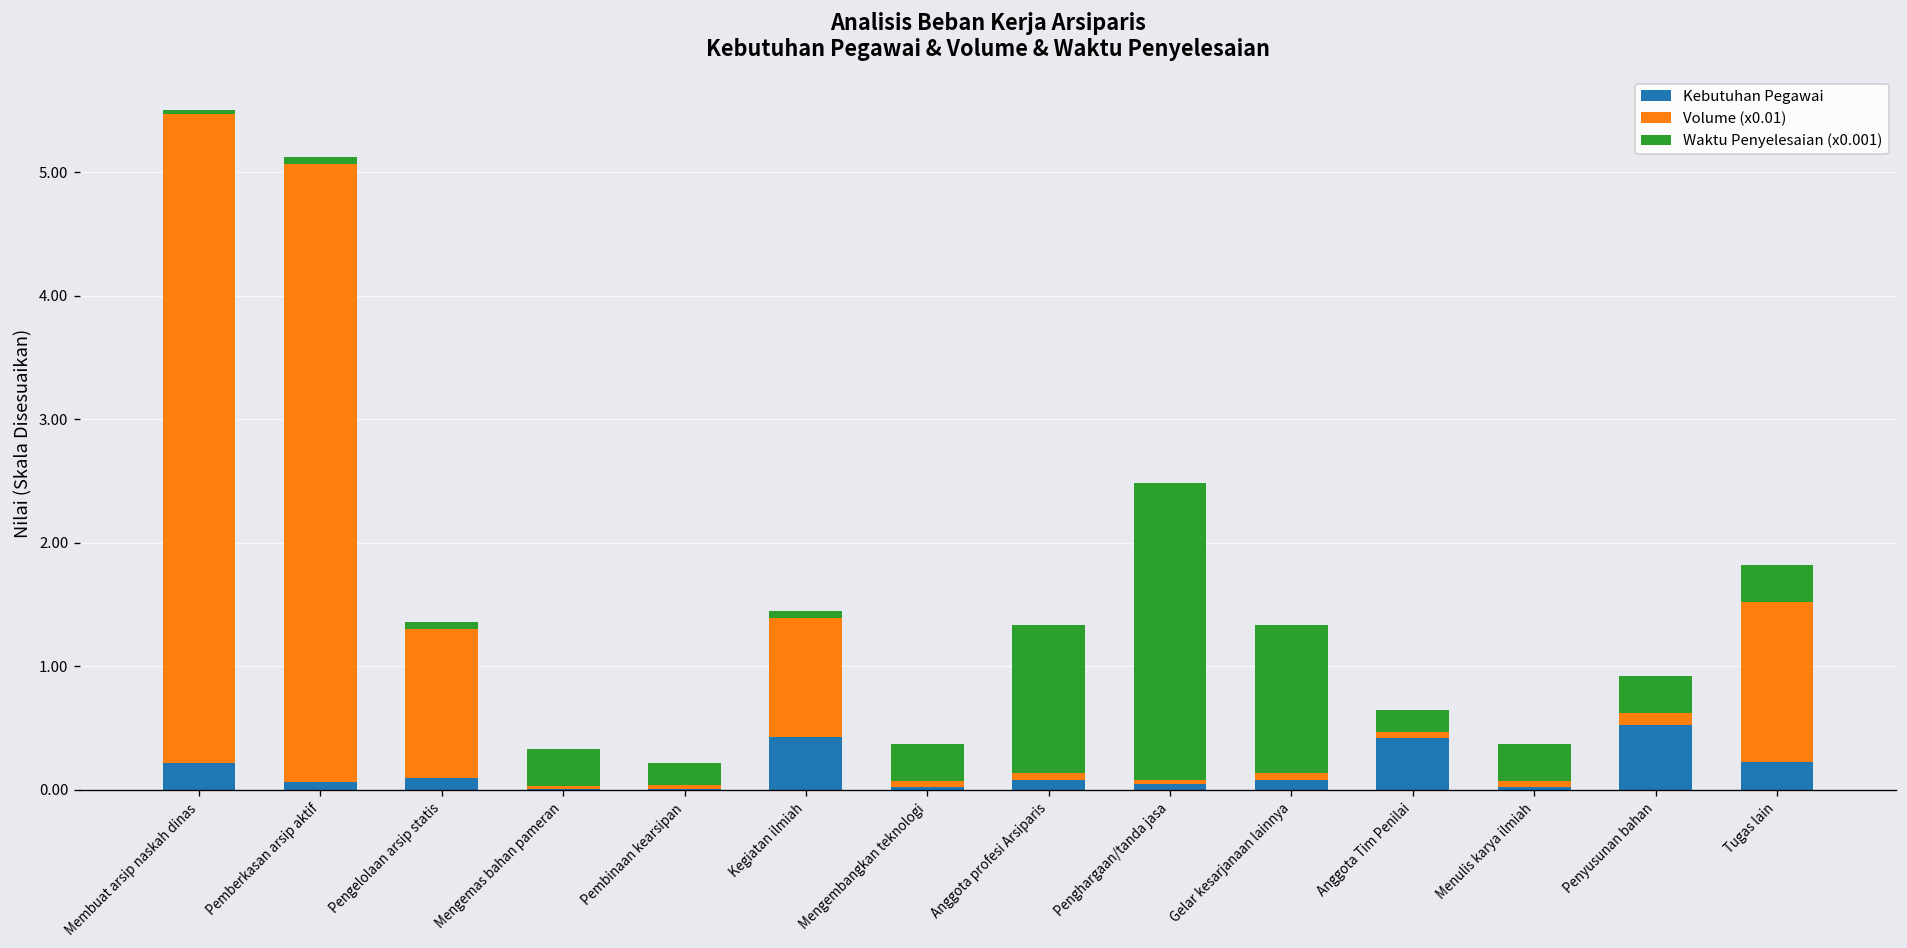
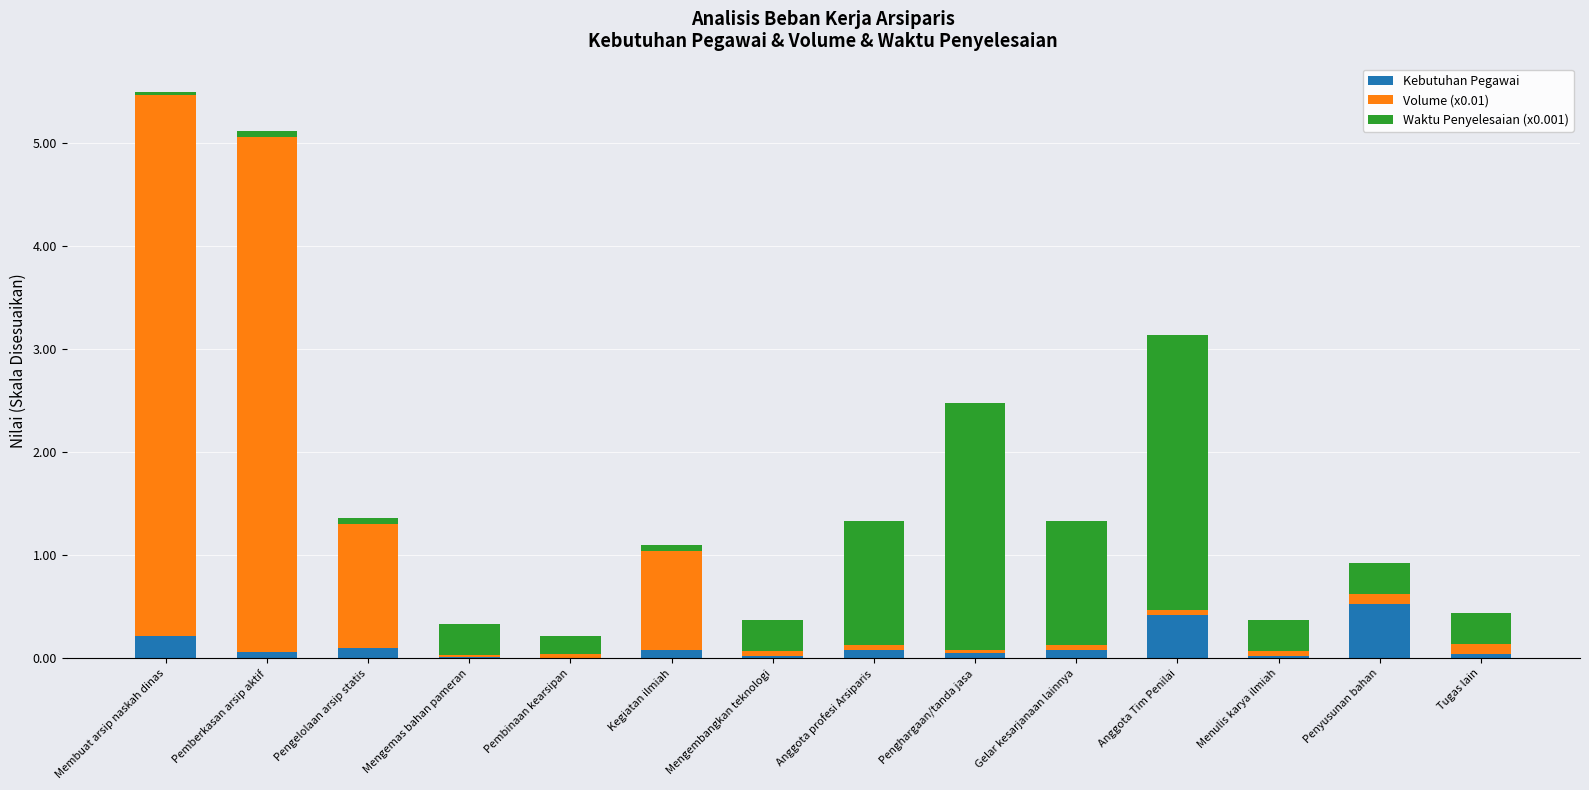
  {
    "Kebutuhan Pegawai": {
      "Membuat arsip naskah dinas": 0.22,
      "Pemberkasan arsip aktif": 0.06,
      "Pengelolaan arsip statis": 0.10,
-     "Kegiatan ilmiah": 0.43,
+     "Kegiatan ilmiah": 0.08,
      "Anggota profesi Arsiparis": 0.08,
      "Penghargaan/tanda jasa": 0.05,
      "Gelar kesarjanaan lainnya": 0.08,
      "Anggota Tim Penilai": 0.42,
      "Penyusunan bahan": 0.53,
-     "Tugas lain": 0.22
+     "Tugas lain": 0.04
    },
    "Volume (x0.01)": {
      "Membuat arsip naskah dinas": 5.25,
      "Pemberkasan arsip aktif": 5.0,
      "Pengelolaan arsip statis": 1.2,
      "Pembinaan kearsipan": 0.03,
      "Kegiatan ilmiah": 0.96,
      "Mengembangkan teknologi": 0.05,
      "Anggota profesi Arsiparis": 0.05,
      "Penghargaan/tanda jasa": 0.03,
      "Gelar kesarjanaan lainnya": 0.05,
      "Anggota Tim Penilai": 0.05,
      "Menulis karya ilmiah": 0.05,
      "Penyusunan bahan": 0.1,
-     "Tugas lain": 1.3
+     "Tugas lain": 0.1
    },
    "Waktu Penyelesaian (x0.001)": {
      "Membuat arsip naskah dinas": 0.03,
      "Pemberkasan arsip aktif": 0.06,
      "Pengelolaan arsip statis": 0.06,
      "Mengemas bahan pameran": 0.30,
      "Pembinaan kearsipan": 0.18,
      "Kegiatan ilmiah": 0.06,
      "Mengembangkan teknologi": 0.30,
      "Anggota profesi Arsiparis": 1.20,
      "Penghargaan/tanda jasa": 2.40,
      "Gelar kesarjanaan lainnya": 1.20,
-     "Anggota Tim Penilai": 0.18,
+     "Anggota Tim Penilai": 2.67,
      "Menulis karya ilmiah": 0.30,
      "Penyusunan bahan": 0.30,
      "Tugas lain": 0.30
    }
  }
